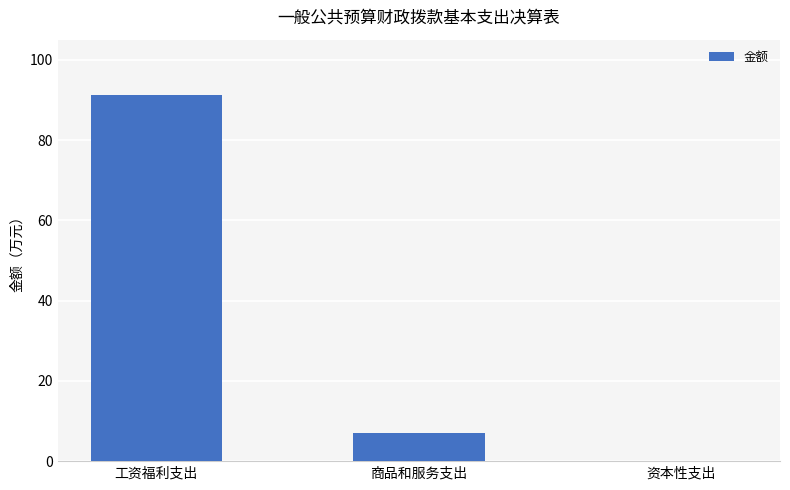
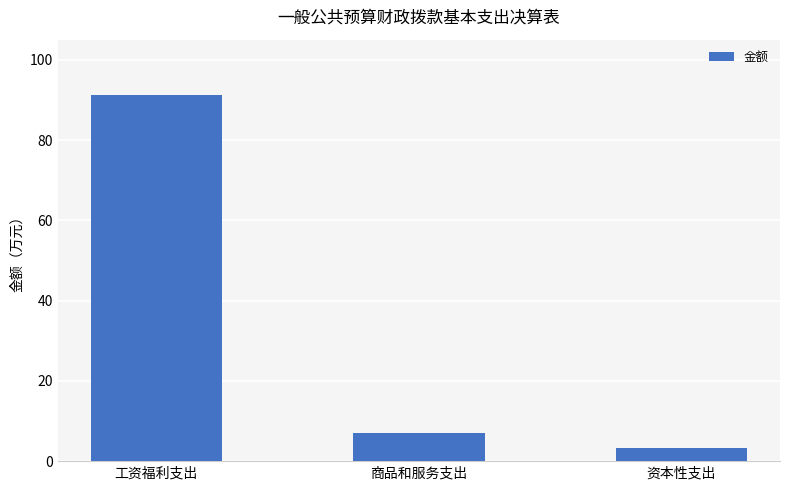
  {
    "工资福利支出": 91,
    "商品和服务支出": 7,
-   "资本性支出": 0
+   "资本性支出": 3
  }
